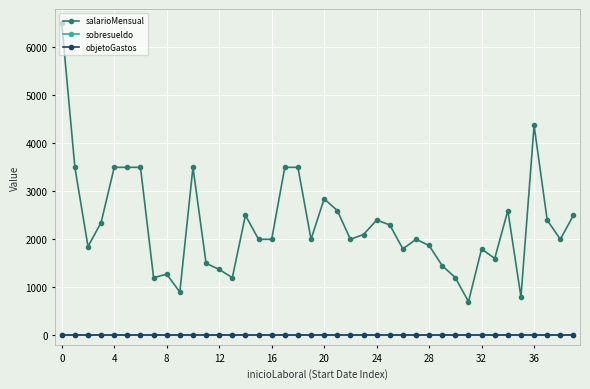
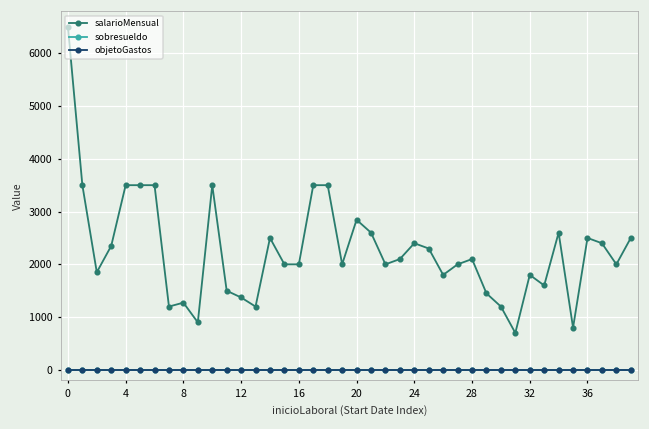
  {
    "salarioMensual": {
      "4": 3500,
      "8": 1300,
      "12": 1400,
      "16": 2000,
      "20": 2800,
      "24": 2400,
-     "28": 1900,
+     "28": 2100,
      "32": 1800,
-     "36": 4400
+     "36": 2500
    },
    "objetoGastos": {
      "0": 0,
      "4": 0,
      "8": 0,
      "12": 0,
      "16": 0,
      "20": 0,
      "24": 0,
      "28": 0,
      "32": 0,
      "36": 0
    }
  }
